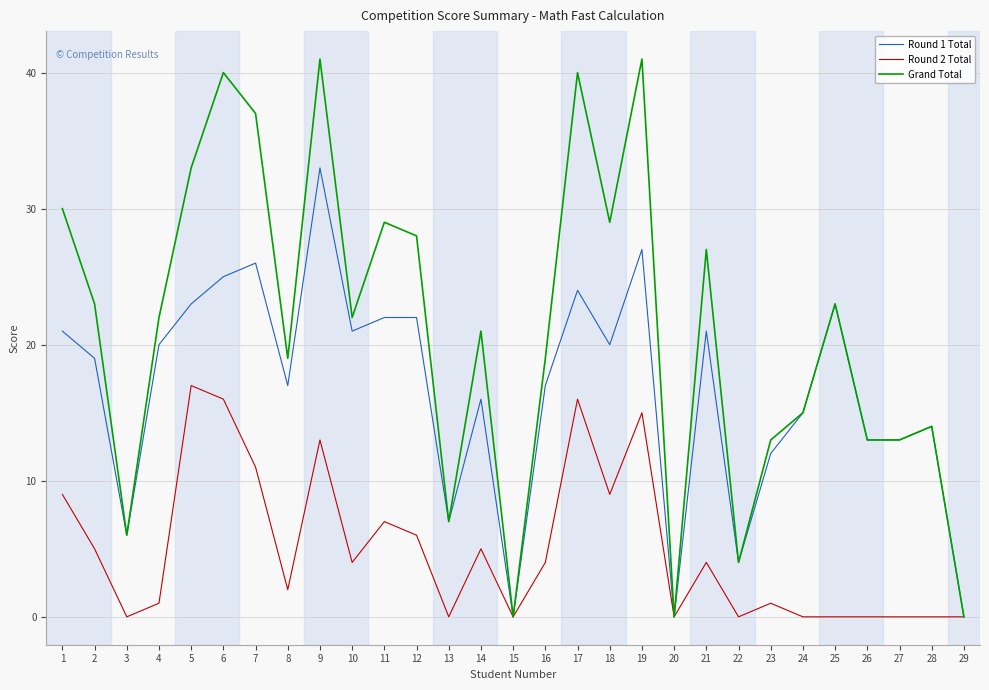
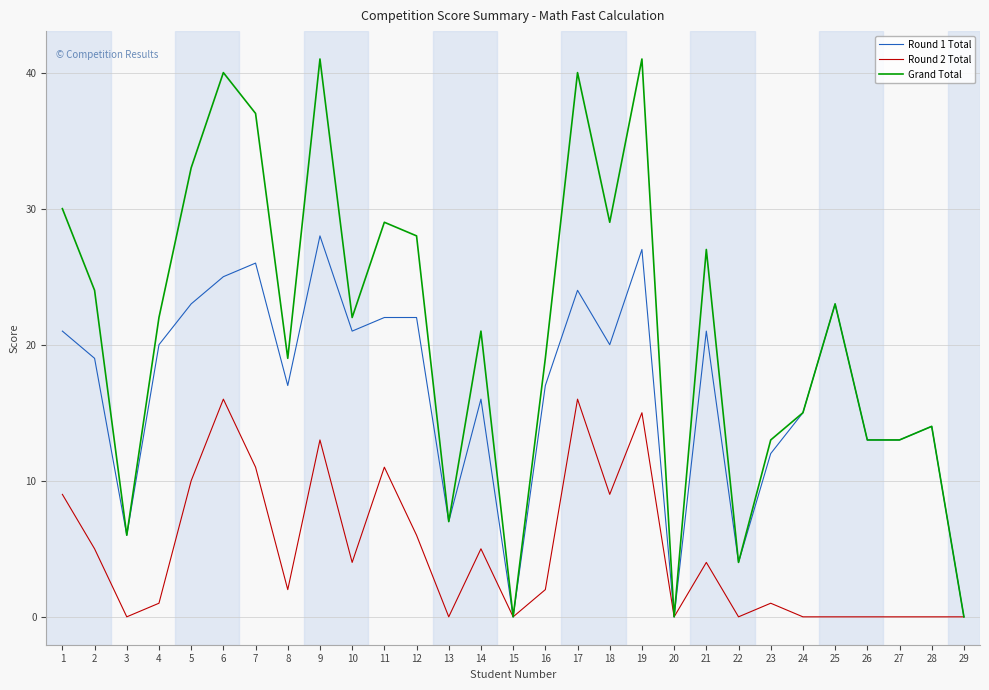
  {
    "Round 1 Total": {
      "1": 21,
      "2": 19,
      "4": 20,
      "5": 23,
      "6": 25,
      "7": 26,
      "8": 17,
-     "9": 33,
+     "9": 28,
      "10": 21,
      "11": 22,
      "12": 22,
      "14": 16,
      "16": 17,
      "17": 24,
      "18": 20,
      "19": 27,
      "21": 21,
      "23": 12
    },
    "Round 2 Total": {
      "1": 9,
      "2": 5,
      "3": 0,
      "4": 1,
-     "5": 17,
+     "5": 10,
      "6": 16,
      "7": 11,
      "8": 2,
      "9": 13,
      "10": 4,
-     "11": 7,
+     "11": 11,
      "12": 6,
      "13": 0,
      "14": 5,
-     "16": 4,
+     "16": 2,
      "17": 16,
      "18": 9,
      "19": 15,
      "21": 4,
      "22": 0,
      "23": 1,
      "24": 0,
      "25": 0,
      "26": 0,
      "27": 0,
      "28": 0
    },
    "Grand Total": {
      "1": 30,
-     "2": 23,
+     "2": 24,
      "4": 22,
      "5": 33,
      "6": 40,
      "7": 37,
      "8": 19,
      "9": 41,
      "10": 22,
      "11": 29,
      "12": 28,
      "14": 21,
      "16": 19,
      "17": 40,
      "18": 29,
      "19": 41,
      "21": 27,
      "23": 13
    }
  }
